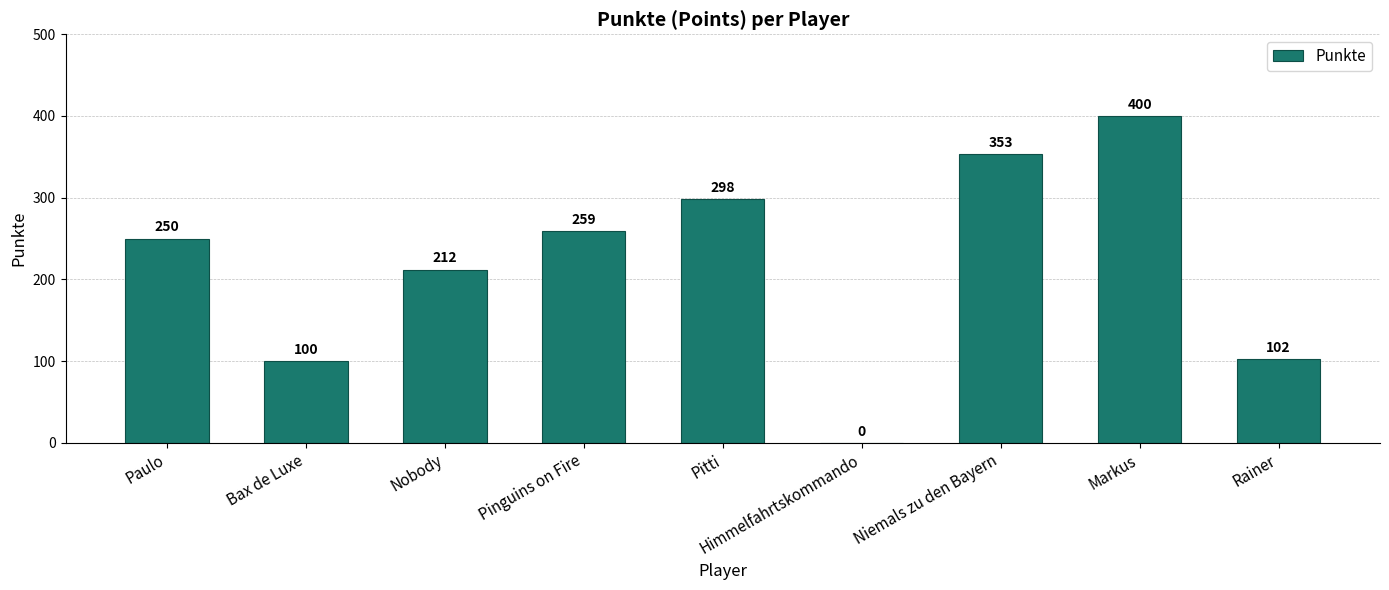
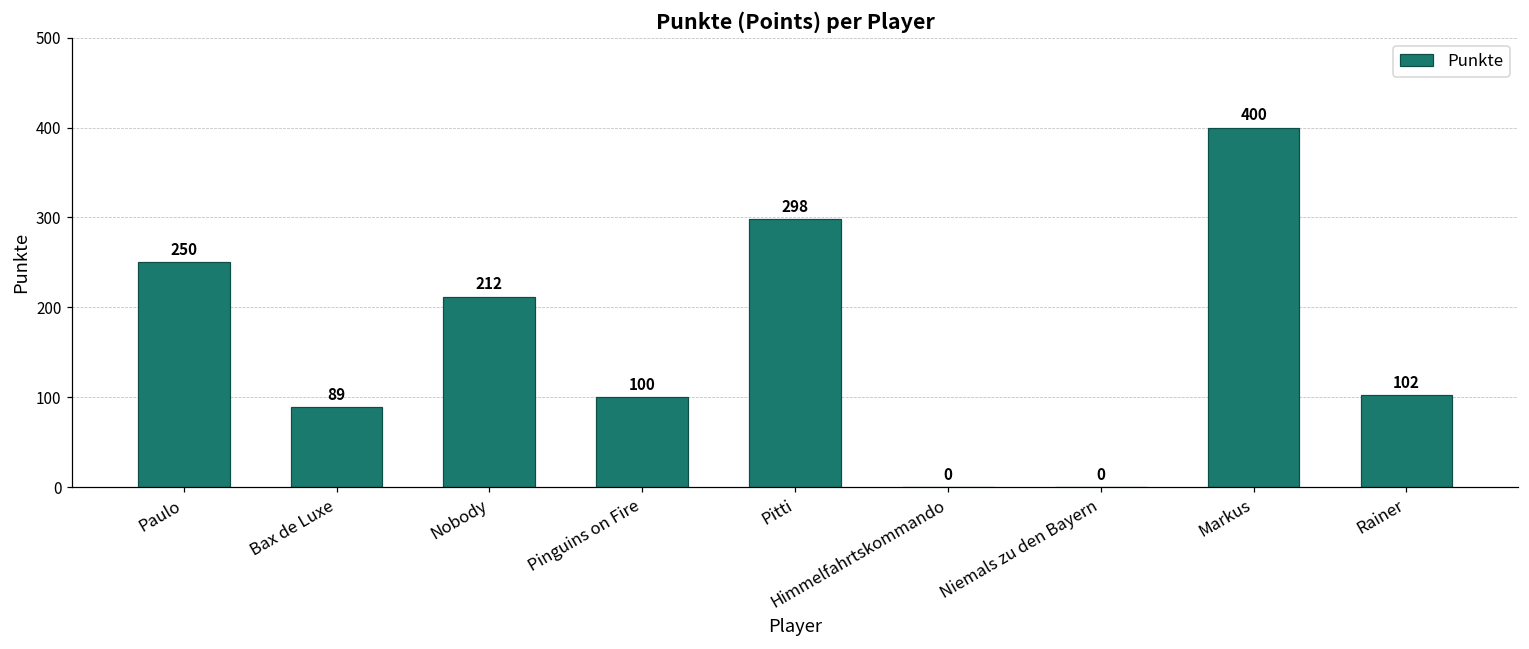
  {
    "Paulo": 250,
-   "Bax de Luxe": 100,
+   "Bax de Luxe": 89,
    "Nobody": 212,
-   "Pinguins on Fire": 259,
+   "Pinguins on Fire": 100,
    "Pitti": 298,
    "Himmelfahrtskommando": 0,
-   "Niemals zu den Bayern": 353,
+   "Niemals zu den Bayern": 0,
    "Markus": 400,
    "Rainer": 102
  }
